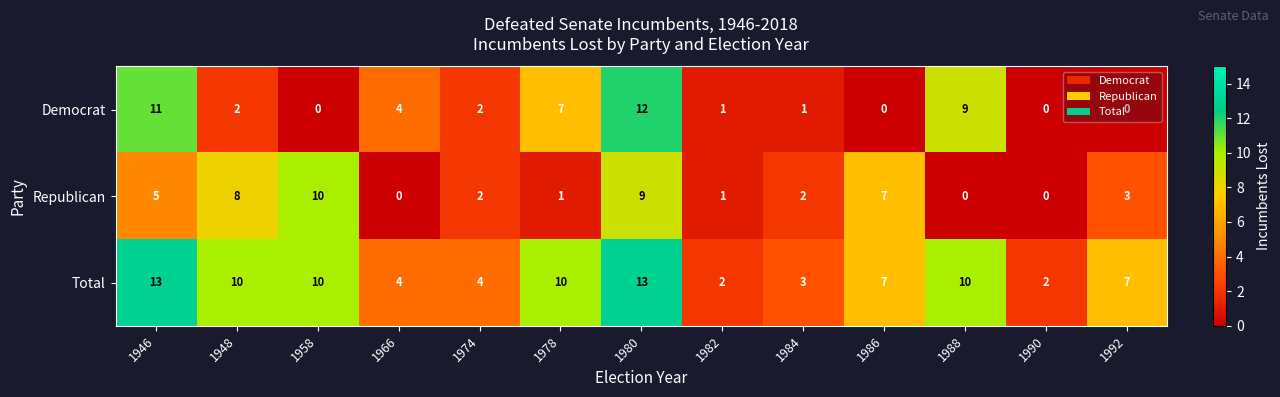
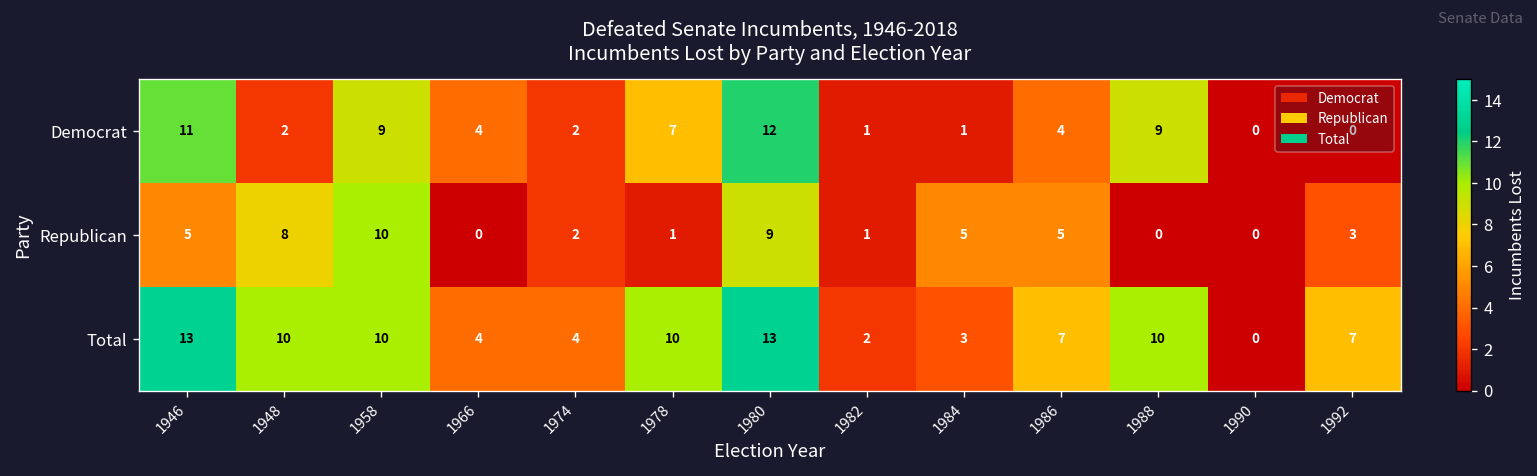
  {
    "Democrat": {
      "1946": 11,
      "1948": 2,
-     "1958": 0,
+     "1958": 9,
      "1966": 4,
      "1974": 2,
      "1978": 7,
      "1980": 12,
      "1982": 1,
      "1984": 1,
-     "1986": 0,
+     "1986": 4,
      "1988": 9,
      "1990": 0
    },
    "Republican": {
      "1946": 5,
      "1948": 8,
      "1958": 10,
      "1966": 0,
      "1974": 2,
      "1978": 1,
      "1980": 9,
      "1982": 1,
-     "1984": 2,
-     "1986": 7,
+     "1984": 5,
+     "1986": 5,
      "1988": 0,
      "1990": 0,
      "1992": 3
    },
    "Total": {
      "1946": 13,
      "1948": 10,
      "1958": 10,
      "1966": 4,
      "1974": 4,
      "1978": 10,
      "1980": 13,
      "1982": 2,
      "1984": 3,
      "1986": 7,
      "1988": 10,
-     "1990": 2,
+     "1990": 0,
      "1992": 7
    }
  }
